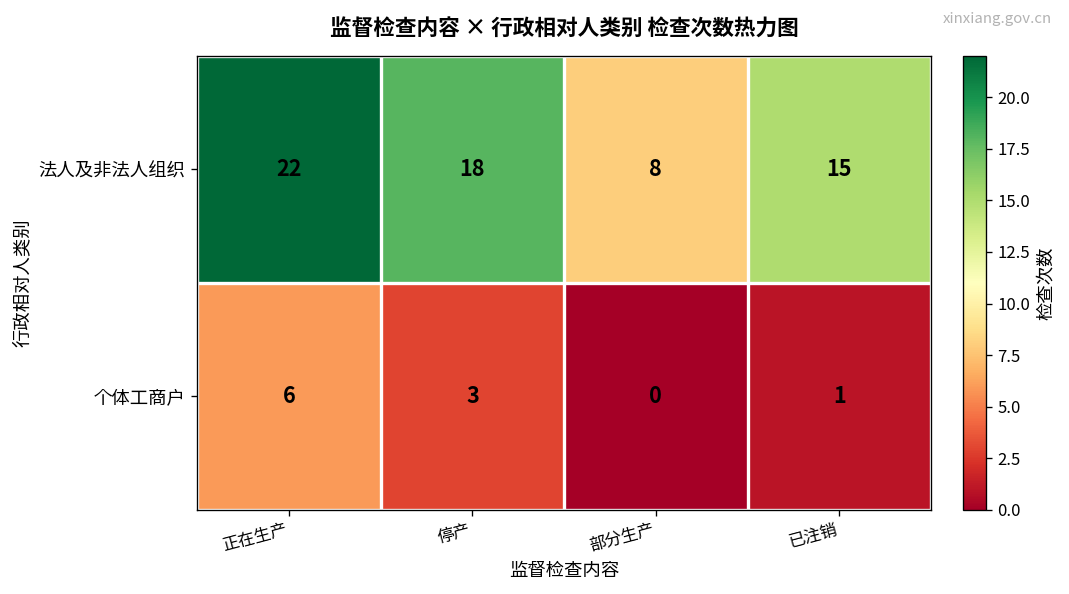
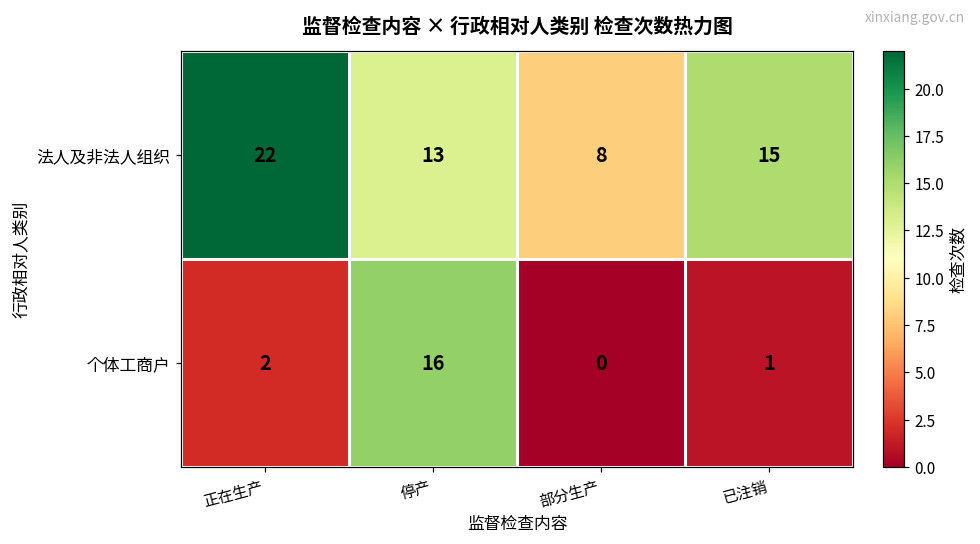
  {
    "法人及非法人组织": {
      "正在生产": 22,
-     "停产": 18,
+     "停产": 13,
      "部分生产": 8,
      "已注销": 15
    },
    "个体工商户": {
-     "正在生产": 6,
-     "停产": 3,
+     "正在生产": 2,
+     "停产": 16,
      "部分生产": 0,
      "已注销": 1
    }
  }
